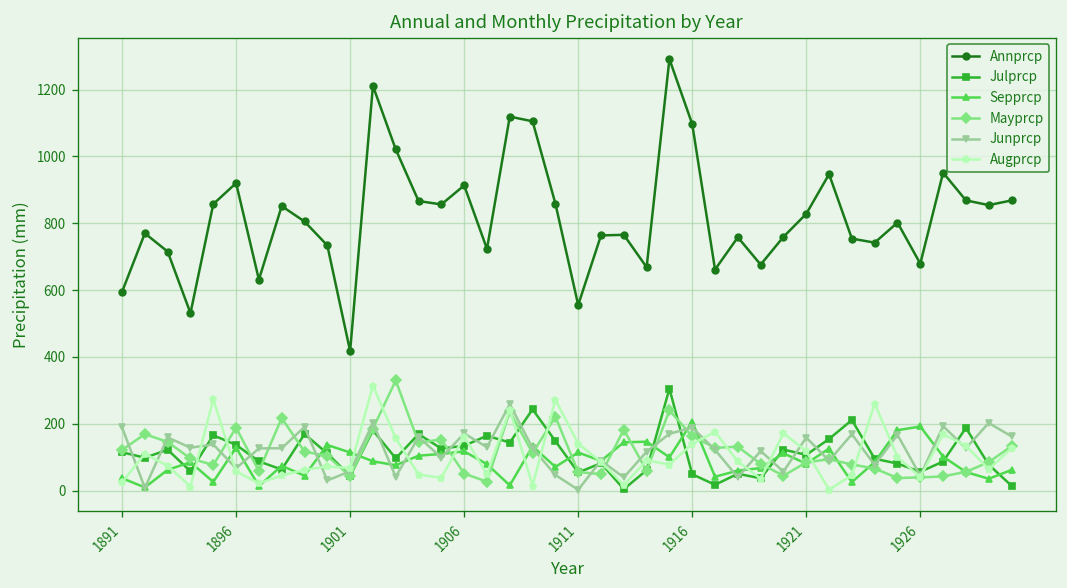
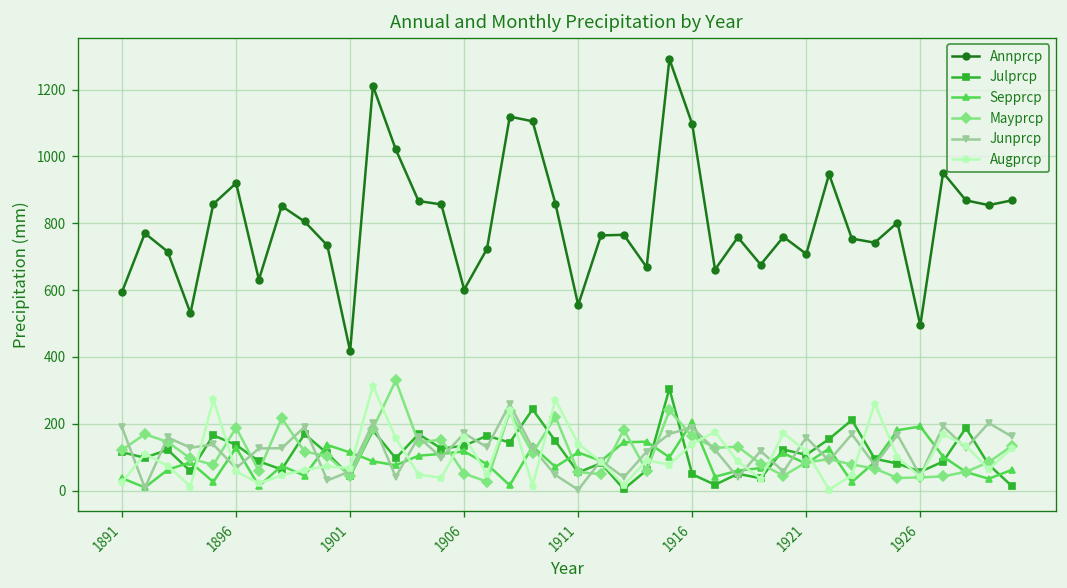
  {
    "Annprcp": {
      "1891": 590,
      "1896": 920,
      "1901": 420,
-     "1906": 910,
+     "1906": 600,
      "1911": 560,
      "1916": 1100,
-     "1921": 830,
-     "1926": 680
+     "1921": 710,
+     "1926": 490
    },
    "Augprcp": {
      "1891": 20,
      "1896": 60,
      "1901": 70,
      "1906": 160,
      "1911": 140,
      "1916": 140,
      "1921": 120
    }
  }
